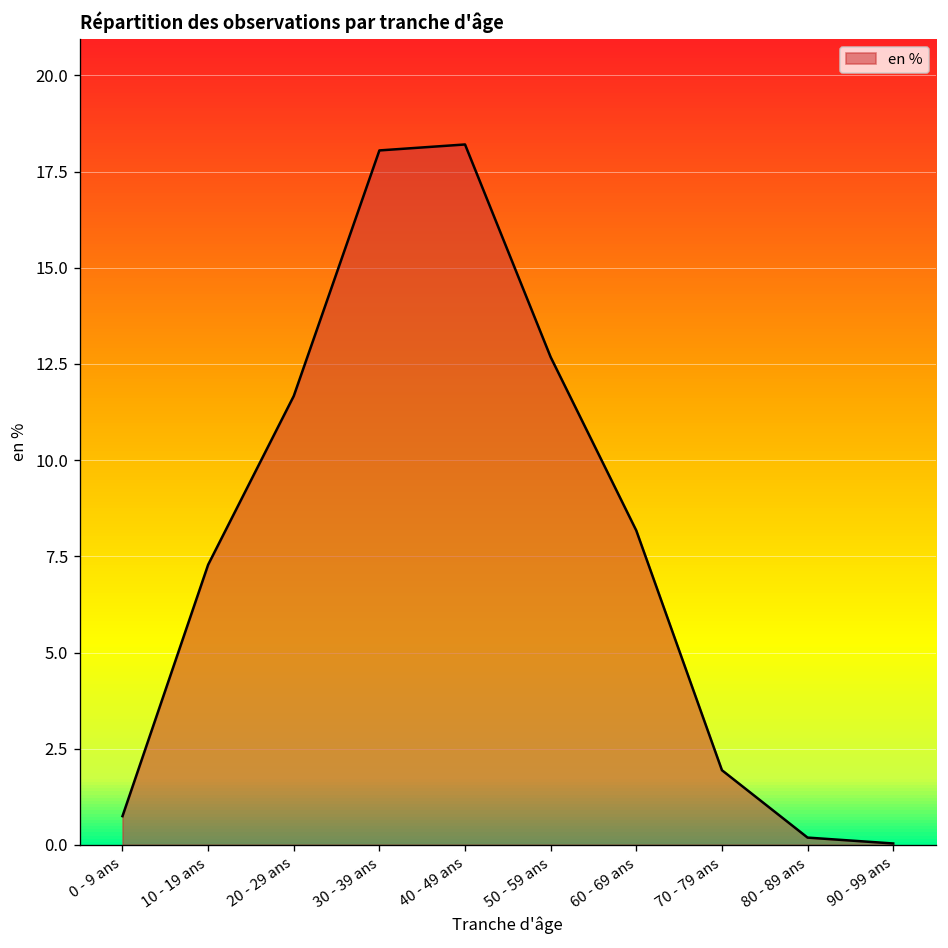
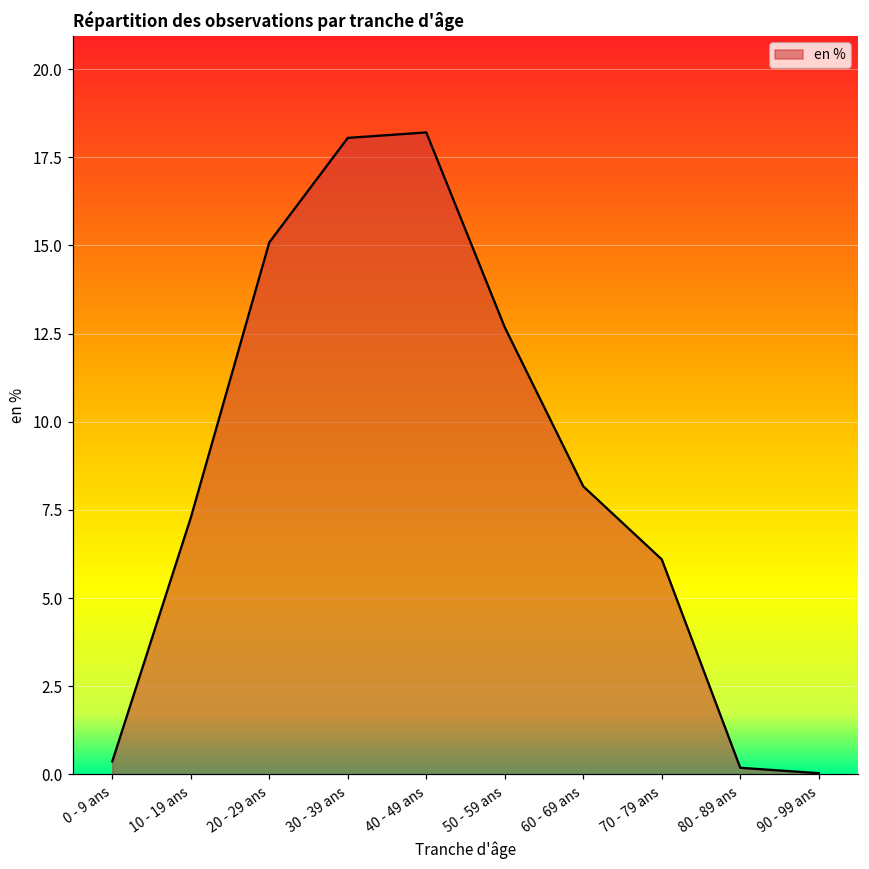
  {
-   "0 - 9 ans": 0.7,
+   "0 - 9 ans": 0.4,
    "10 - 19 ans": 7.3,
-   "20 - 29 ans": 11.7,
+   "20 - 29 ans": 15.1,
    "30 - 39 ans": 18.0,
    "40 - 49 ans": 18.2,
    "50 - 59 ans": 12.7,
    "60 - 69 ans": 8.2,
-   "70 - 79 ans": 1.9,
+   "70 - 79 ans": 6.1,
    "80 - 89 ans": 0.2,
    "90 - 99 ans": 0.0
  }
